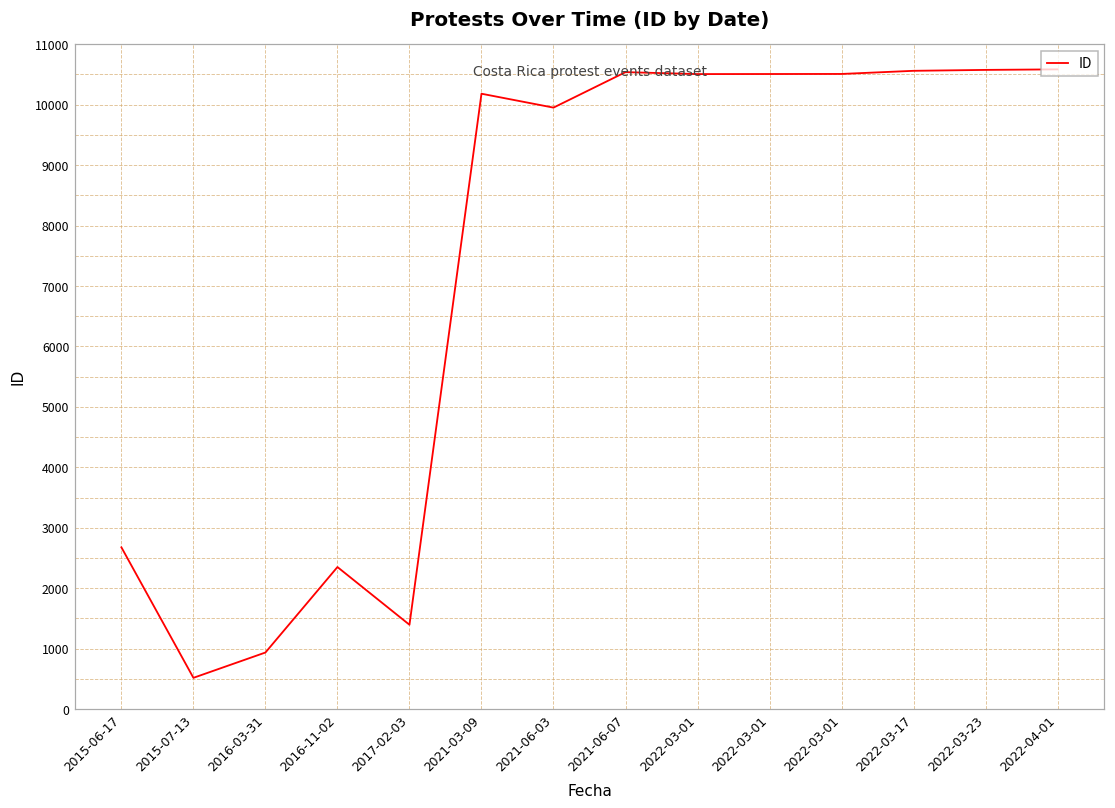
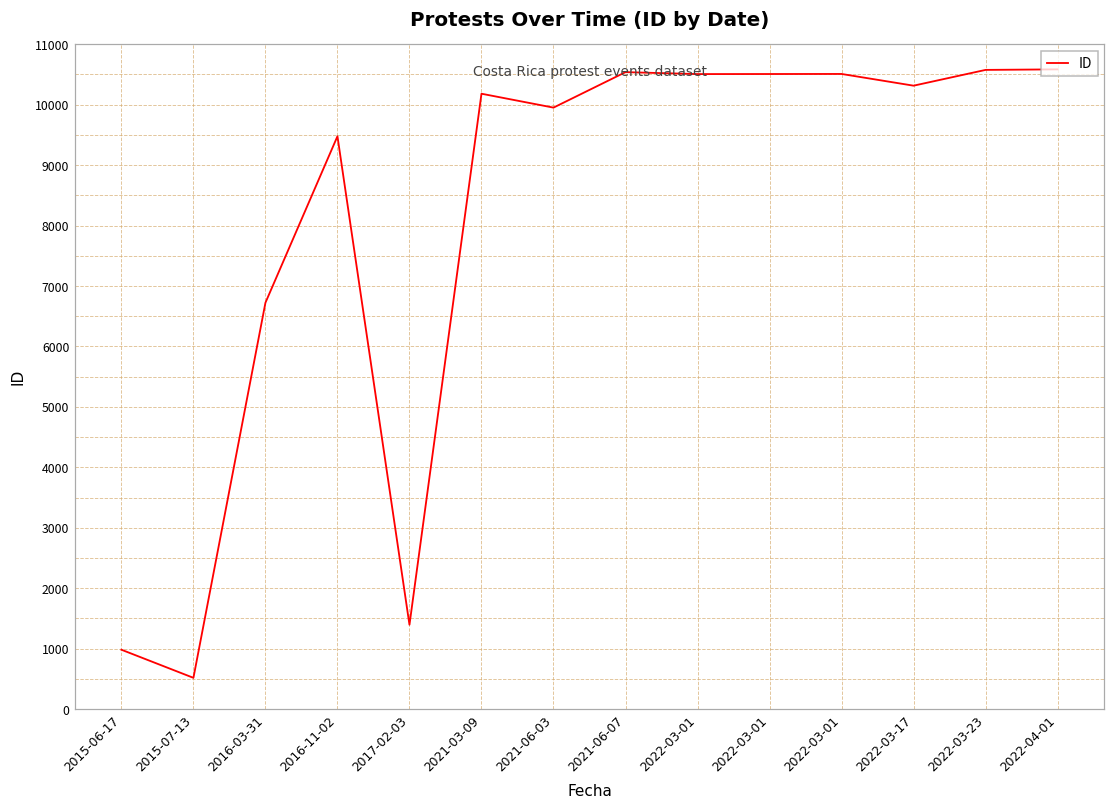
  {
-   "2015-06-17": 2700,
+   "2015-06-17": 1000,
    "2015-07-13": 500,
-   "2016-03-31": 900,
-   "2016-11-02": 2400,
+   "2016-03-31": 6700,
+   "2016-11-02": 9500,
    "2017-02-03": 1400,
    "2021-03-09": 10200,
    "2021-06-03": 10000,
    "2021-06-07": 10500,
-   "2022-03-17": 10600,
+   "2022-03-17": 10300,
    "2022-03-23": 10600
  }
